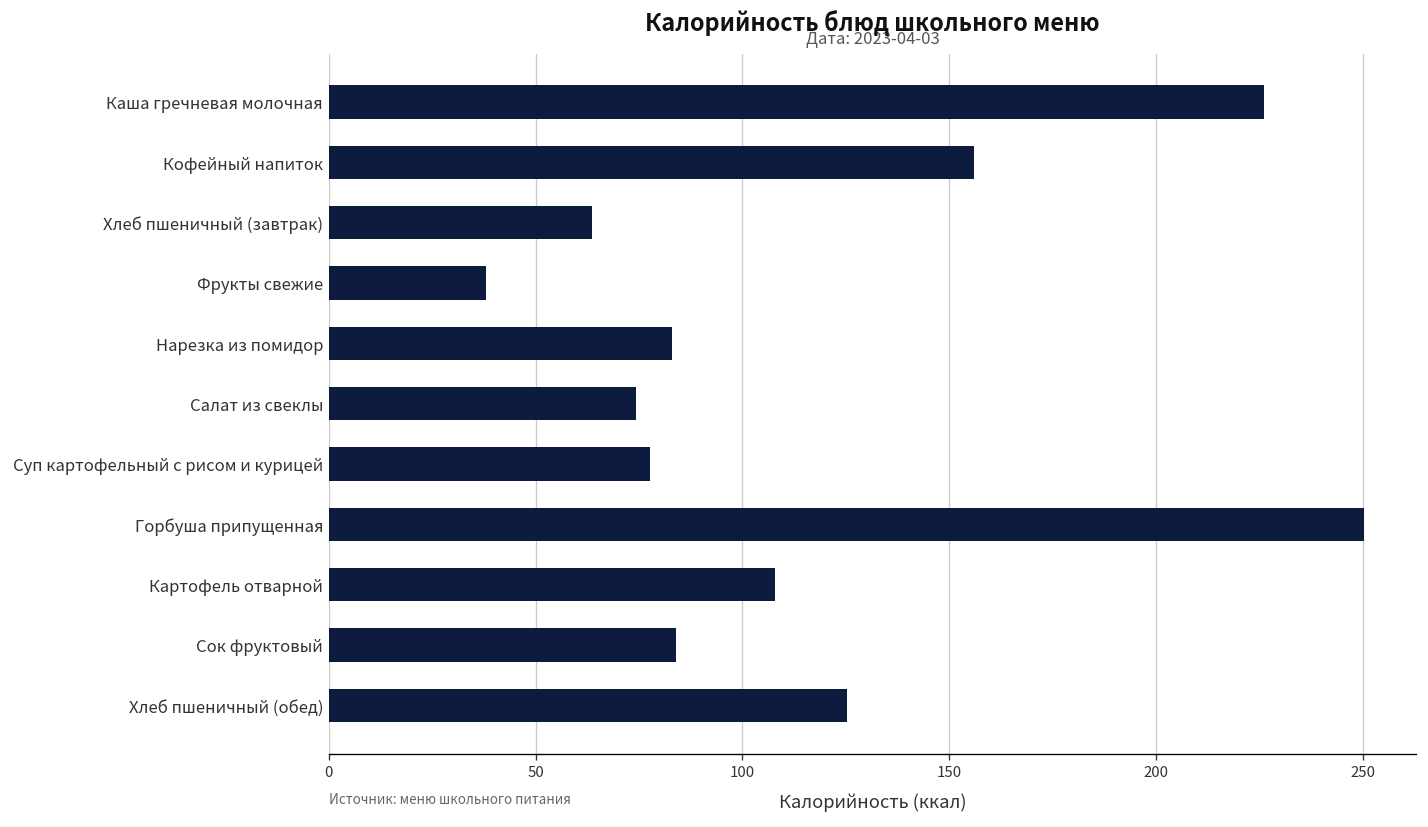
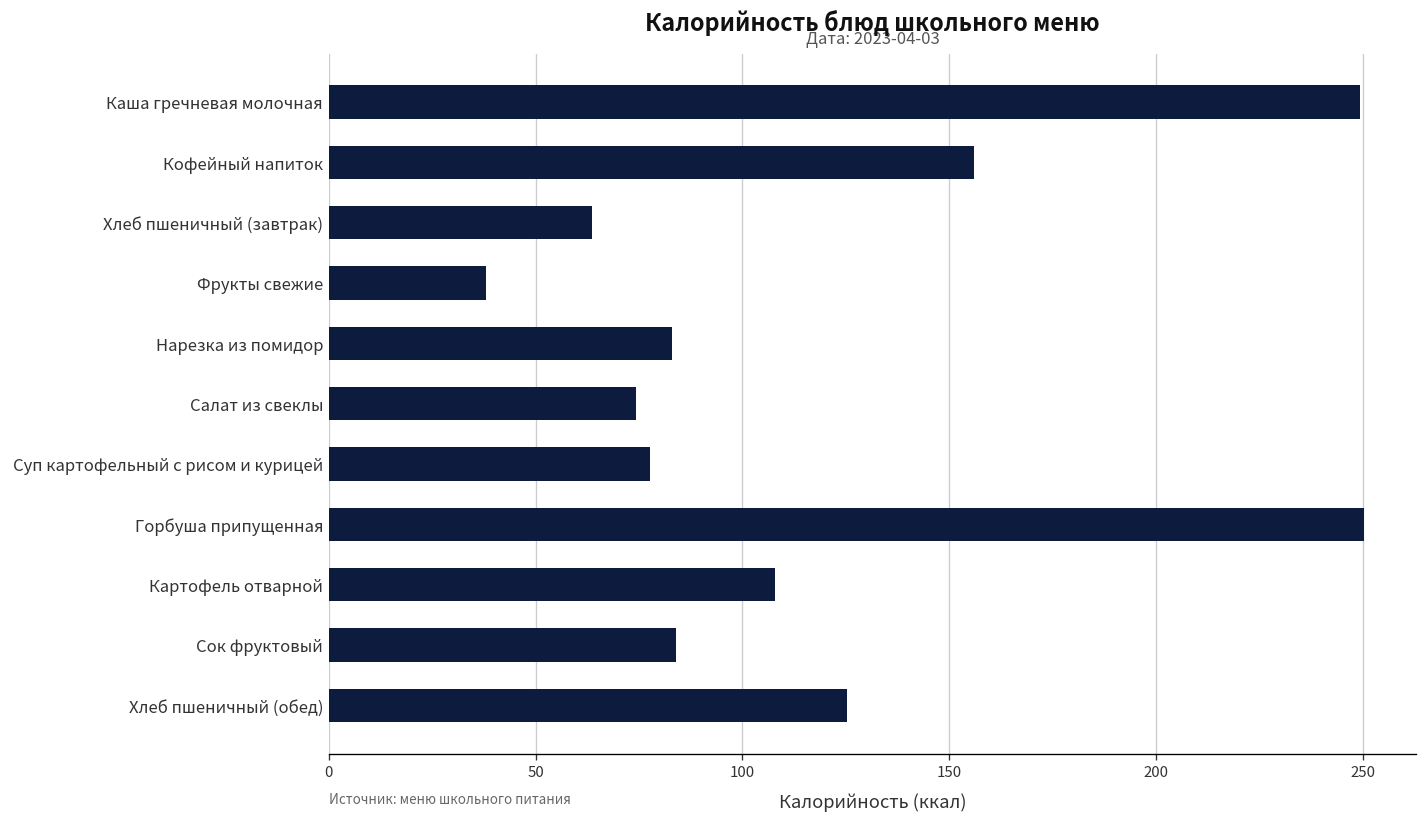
  {
-   "Каша гречневая молочная": 226,
+   "Каша гречневая молочная": 249,
    "Кофейный напиток": 156,
    "Хлеб пшеничный (завтрак)": 64,
    "Фрукты свежие": 38,
    "Нарезка из помидор": 83,
    "Салат из свеклы": 74,
    "Суп картофельный с рисом и курицей": 78,
    "Горбуша припущенная": 250,
    "Картофель отварной": 108,
    "Сок фруктовый": 84,
    "Хлеб пшеничный (обед)": 125
  }
